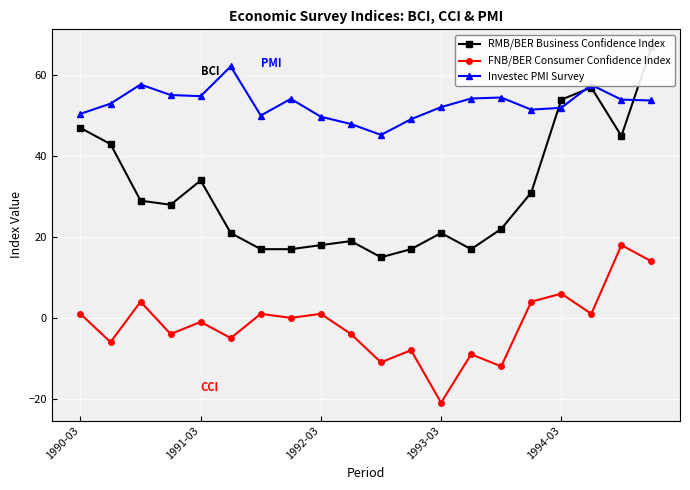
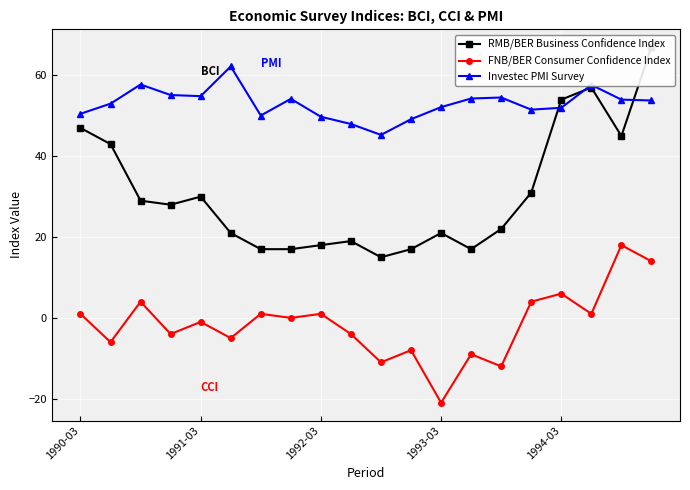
  {
    "RMB/BER Business Confidence Index": {
      "1990-03": 47,
-     "1991-03": 34,
+     "1991-03": 30,
      "1992-03": 18,
      "1993-03": 21,
      "1994-03": 54
    },
    "FNB/BER Consumer Confidence Index": {
      "1990-03": 1,
      "1991-03": -1,
      "1992-03": 1,
      "1993-03": -21,
      "1994-03": 6
    },
    "Investec PMI Survey": {
      "1990-03": 50,
      "1991-03": 55,
      "1992-03": 50,
      "1993-03": 52,
      "1994-03": 52
    }
  }
